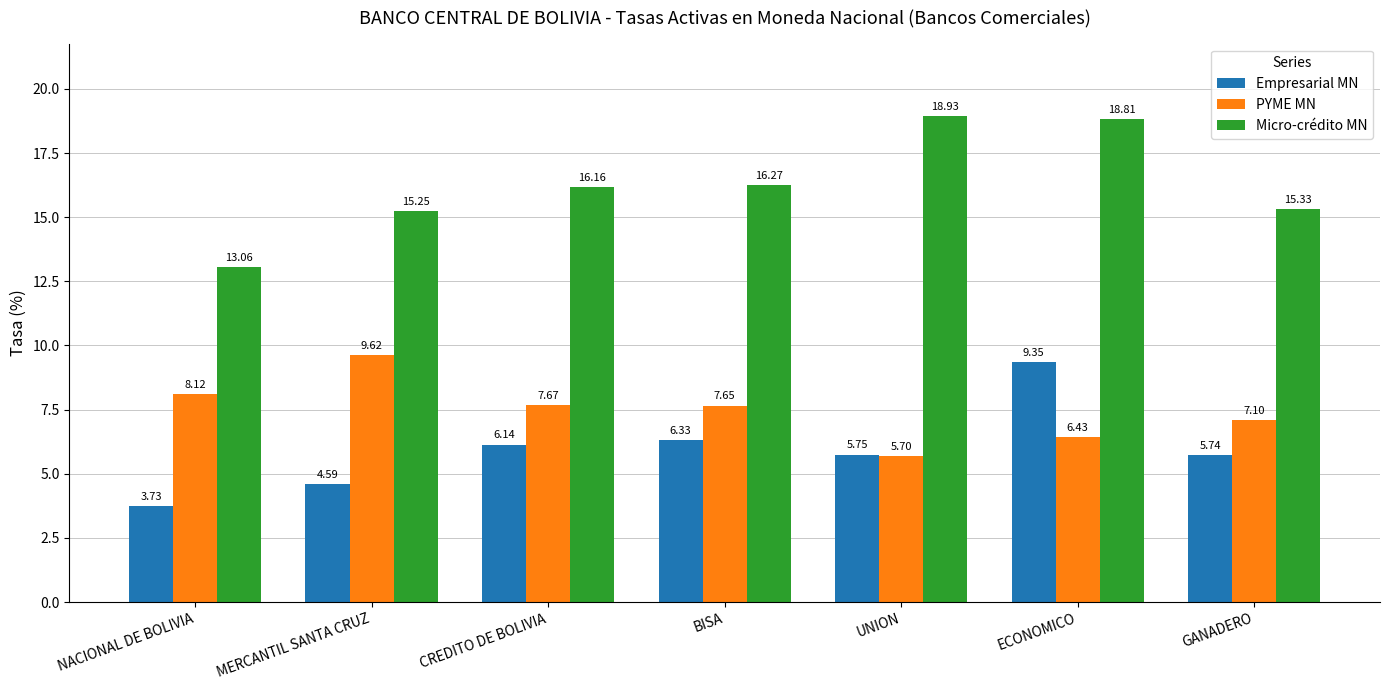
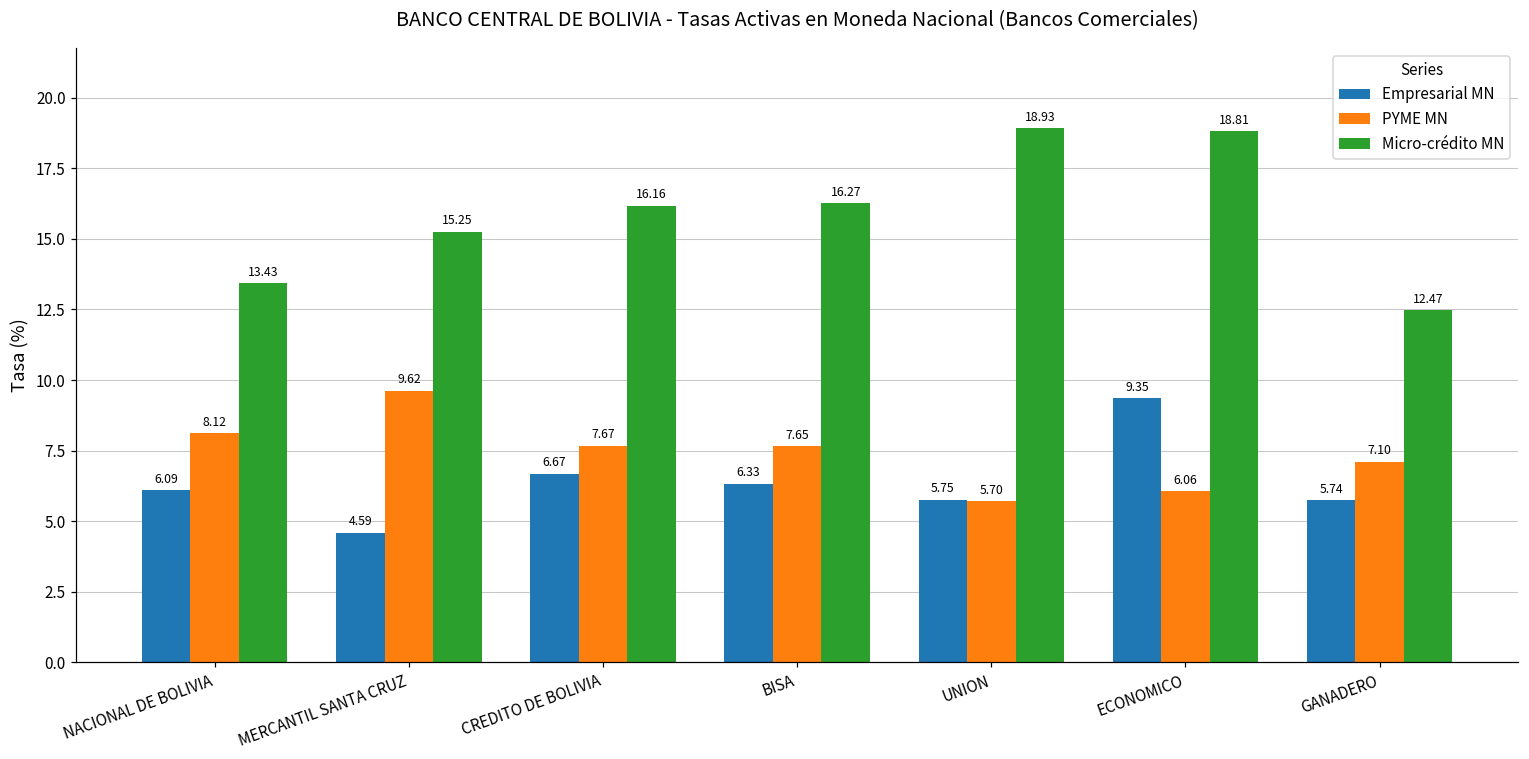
  {
    "Empresarial MN": {
-     "NACIONAL DE BOLIVIA": 3.73,
+     "NACIONAL DE BOLIVIA": 6.09,
      "MERCANTIL SANTA CRUZ": 4.59,
-     "CREDITO DE BOLIVIA": 6.14,
+     "CREDITO DE BOLIVIA": 6.67,
      "BISA": 6.33,
      "UNION": 5.75,
      "ECONOMICO": 9.35,
      "GANADERO": 5.74
    },
    "PYME MN": {
      "NACIONAL DE BOLIVIA": 8.12,
      "MERCANTIL SANTA CRUZ": 9.62,
      "CREDITO DE BOLIVIA": 7.67,
      "BISA": 7.65,
      "UNION": 5.70,
-     "ECONOMICO": 6.43,
+     "ECONOMICO": 6.06,
      "GANADERO": 7.10
    },
    "Micro-crédito MN": {
-     "NACIONAL DE BOLIVIA": 13.06,
+     "NACIONAL DE BOLIVIA": 13.43,
      "MERCANTIL SANTA CRUZ": 15.25,
      "CREDITO DE BOLIVIA": 16.16,
      "BISA": 16.27,
      "UNION": 18.93,
      "ECONOMICO": 18.81,
-     "GANADERO": 15.33
+     "GANADERO": 12.47
    }
  }
